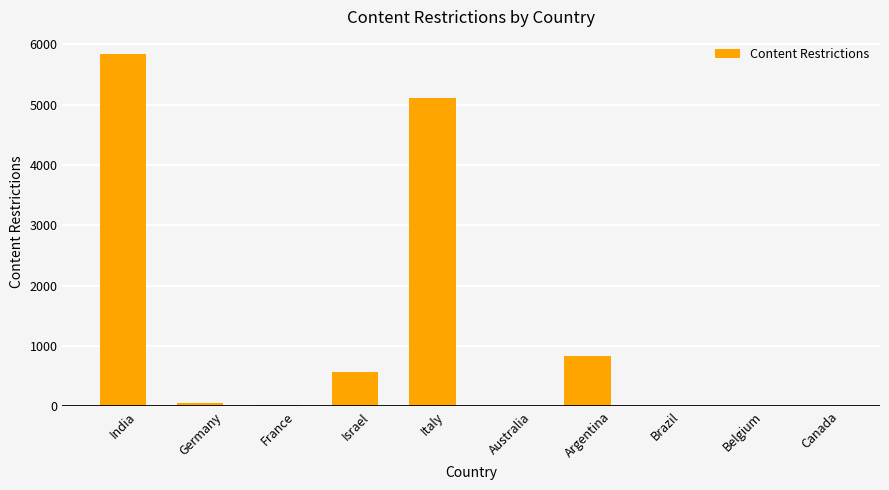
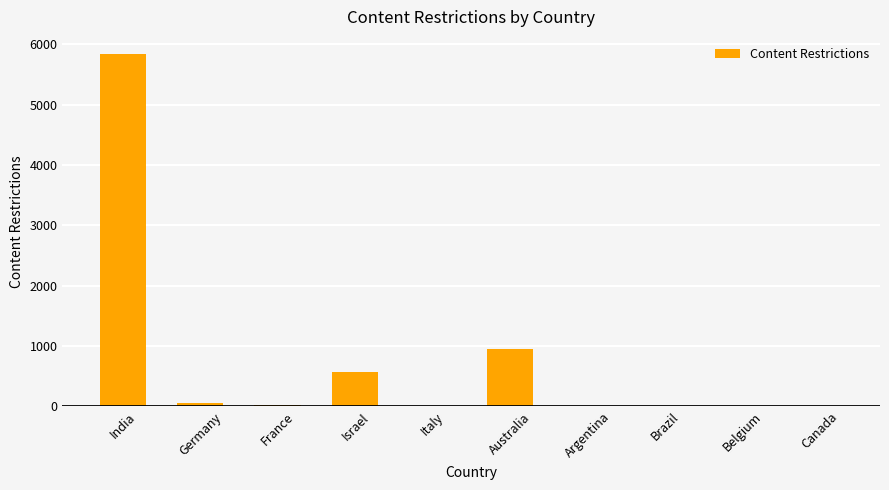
  {
    "India": 5800,
    "Germany": 100,
    "Israel": 600,
-   "Italy": 5100,
-   "Australia": 0,
-   "Argentina": 800,
+   "Italy": 0,
+   "Australia": 900,
+   "Argentina": 0,
    "Canada": 0
  }
